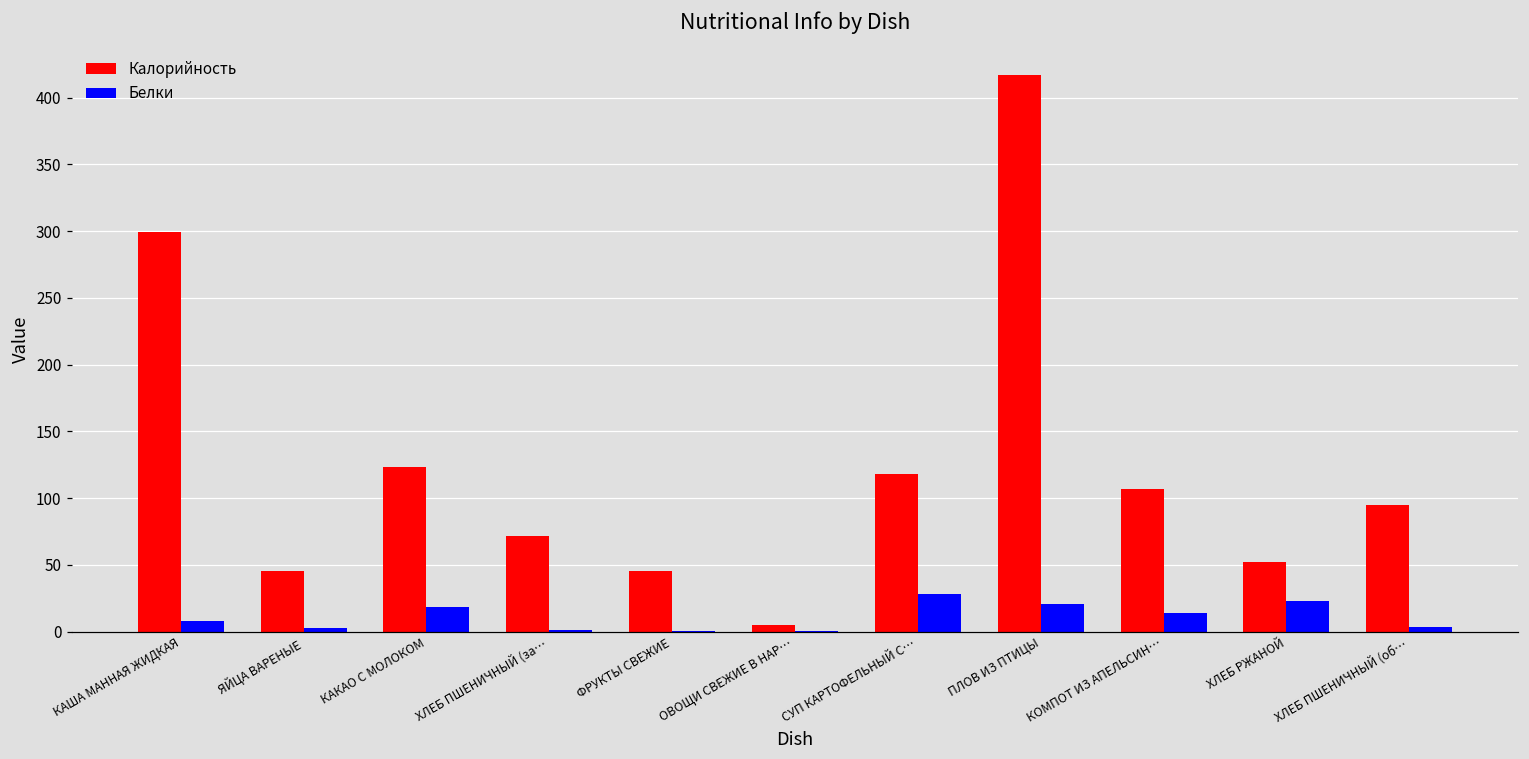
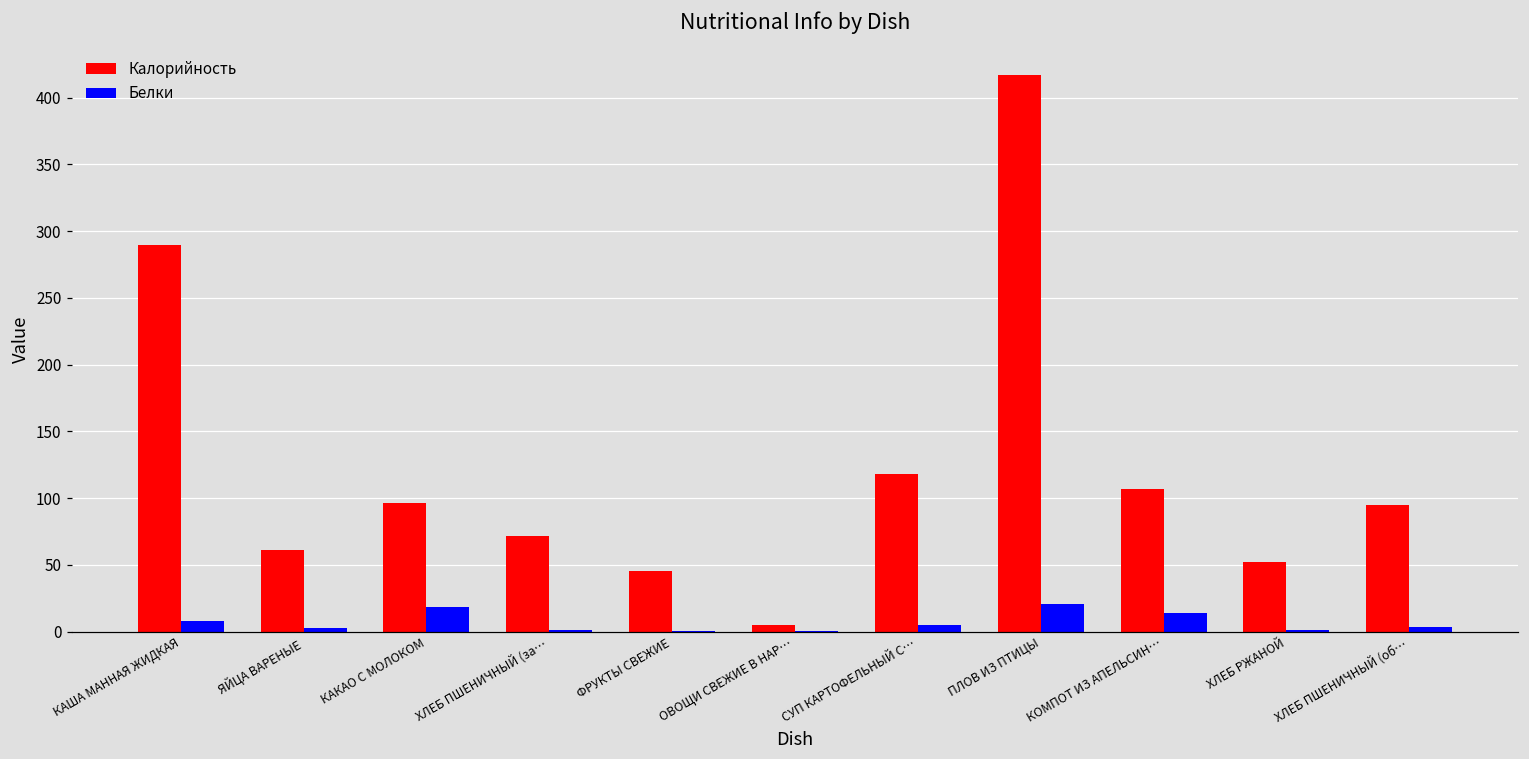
  {
    "Калорийность": {
-     "КАША МАННАЯ ЖИДКАЯ": 299,
-     "ЯЙЦА ВАРЕНЫЕ": 45,
-     "КАКАО С МОЛОКОМ": 123,
+     "КАША МАННАЯ ЖИДКАЯ": 290,
+     "ЯЙЦА ВАРЕНЫЕ": 61,
+     "КАКАО С МОЛОКОМ": 96,
      "ХЛЕБ ПШЕНИЧНЫЙ (за…": 71,
      "ФРУКТЫ СВЕЖИЕ": 46,
      "ОВОЩИ СВЕЖИЕ В НАР…": 5,
      "СУП КАРТОФЕЛЬНЫЙ С…": 118,
      "ПЛОВ ИЗ ПТИЦЫ": 417,
      "КОМПОТ ИЗ АПЕЛЬСИН…": 107,
      "ХЛЕБ РЖАНОЙ": 52,
      "ХЛЕБ ПШЕНИЧНЫЙ (об…": 95
    },
    "Белки": {
      "КАША МАННАЯ ЖИДКАЯ": 8,
      "ЯЙЦА ВАРЕНЫЕ": 3,
      "КАКАО С МОЛОКОМ": 19,
-     "СУП КАРТОФЕЛЬНЫЙ С…": 28,
+     "СУП КАРТОФЕЛЬНЫЙ С…": 5,
      "ПЛОВ ИЗ ПТИЦЫ": 21,
      "КОМПОТ ИЗ АПЕЛЬСИН…": 14,
-     "ХЛЕБ РЖАНОЙ": 23,
+     "ХЛЕБ РЖАНОЙ": 1,
      "ХЛЕБ ПШЕНИЧНЫЙ (об…": 3
    }
  }
